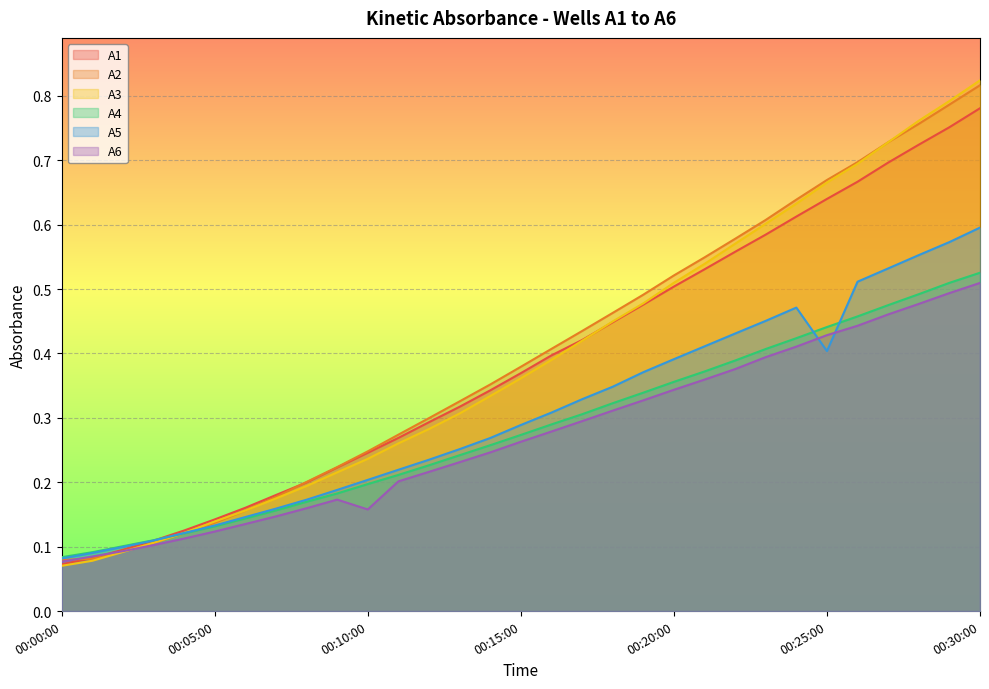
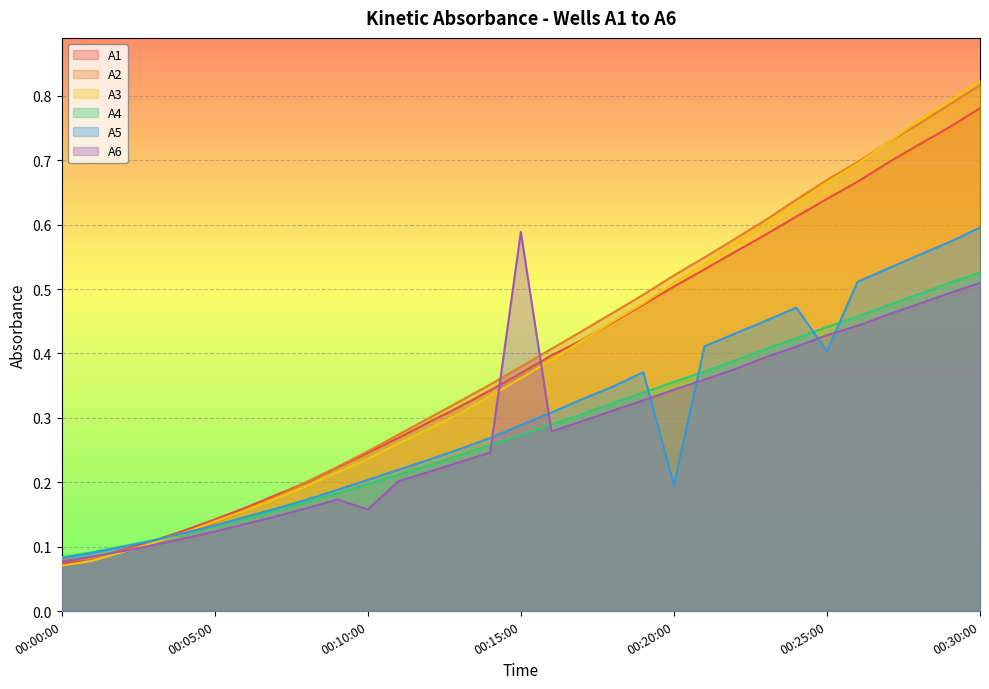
  {
    "A4": {
      "00:10:00": 0.20,
      "00:15:00": 0.27,
      "00:20:00": 0.36,
      "00:25:00": 0.44,
      "00:30:00": 0.53
    },
    "A5": {
      "00:10:00": 0.20,
      "00:15:00": 0.29,
-     "00:20:00": 0.39,
+     "00:20:00": 0.20,
      "00:25:00": 0.40,
      "00:30:00": 0.60
    },
    "A6": {
      "00:05:00": 0.12,
      "00:10:00": 0.16,
-     "00:15:00": 0.26,
+     "00:15:00": 0.59,
      "00:20:00": 0.34,
      "00:25:00": 0.43,
      "00:30:00": 0.51
    }
  }
